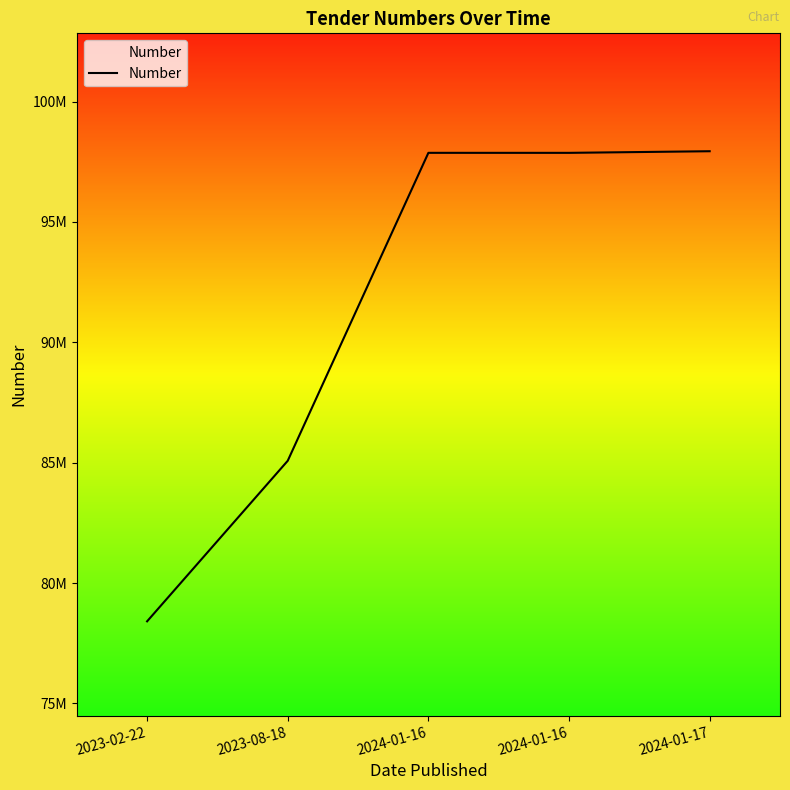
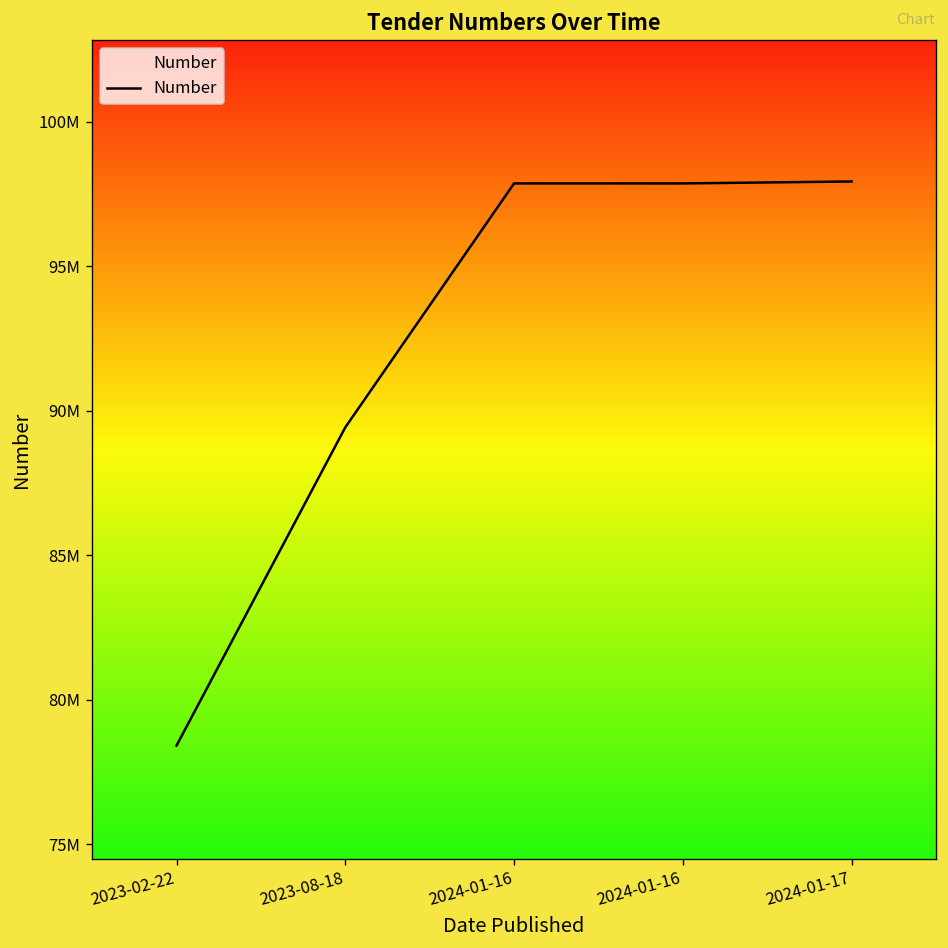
  {
    "2023-02-22": 78400000,
-   "2023-08-18": 85100000,
+   "2023-08-18": 89400000,
    "2024-01-17": 97900000
  }
